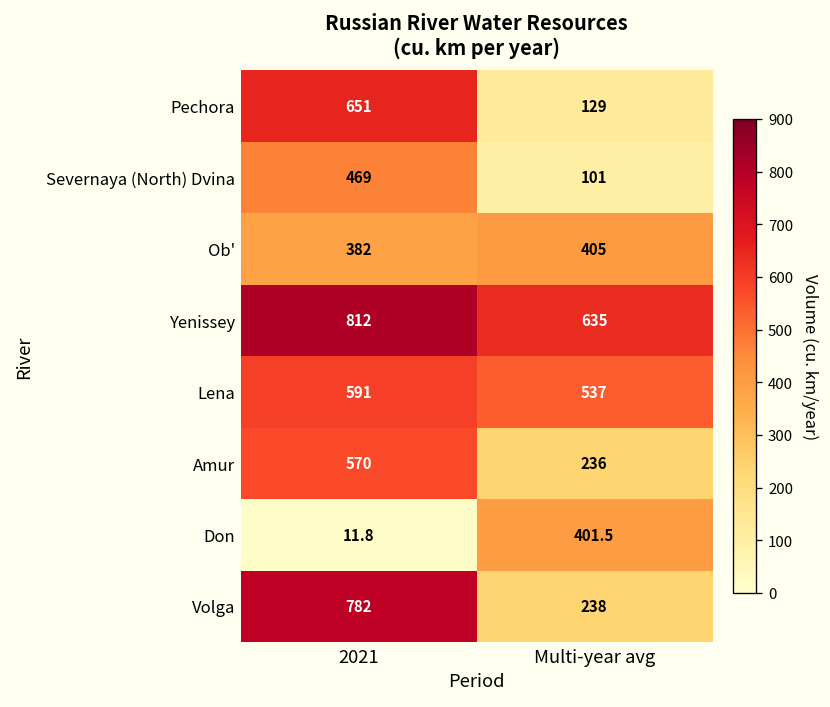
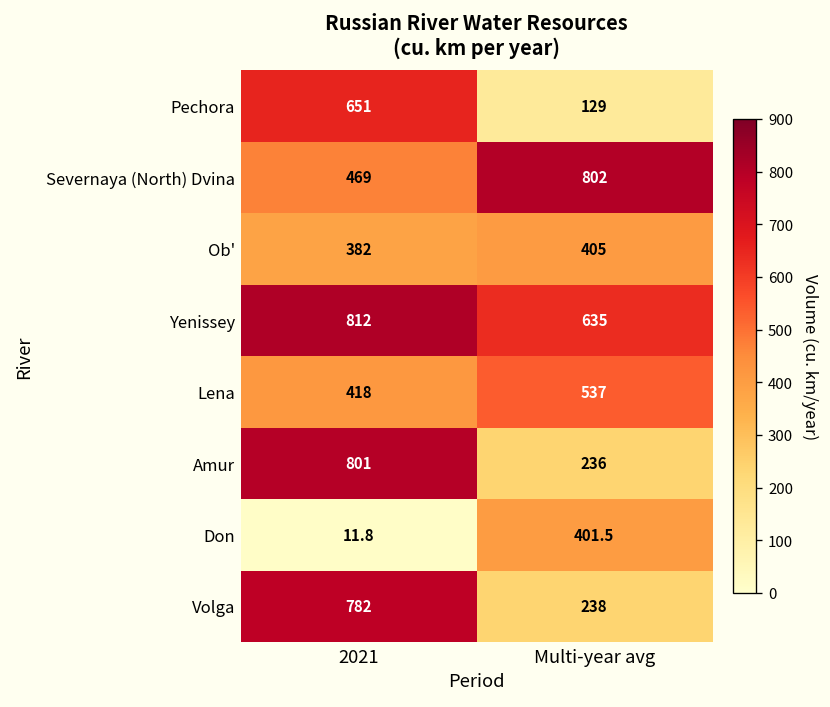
  {
    "Pechora": {
      "2021": 651,
      "Multi-year avg": 129
    },
    "Severnaya (North) Dvina": {
      "2021": 469,
-     "Multi-year avg": 101
+     "Multi-year avg": 802
    },
    "Ob'": {
      "2021": 382,
      "Multi-year avg": 405
    },
    "Yenissey": {
      "2021": 812,
      "Multi-year avg": 635
    },
    "Lena": {
-     "2021": 591,
+     "2021": 418,
      "Multi-year avg": 537
    },
    "Amur": {
-     "2021": 570,
+     "2021": 801,
      "Multi-year avg": 236
    },
    "Don": {
      "2021": 11.8,
      "Multi-year avg": 401.5
    },
    "Volga": {
      "2021": 782,
      "Multi-year avg": 238
    }
  }
